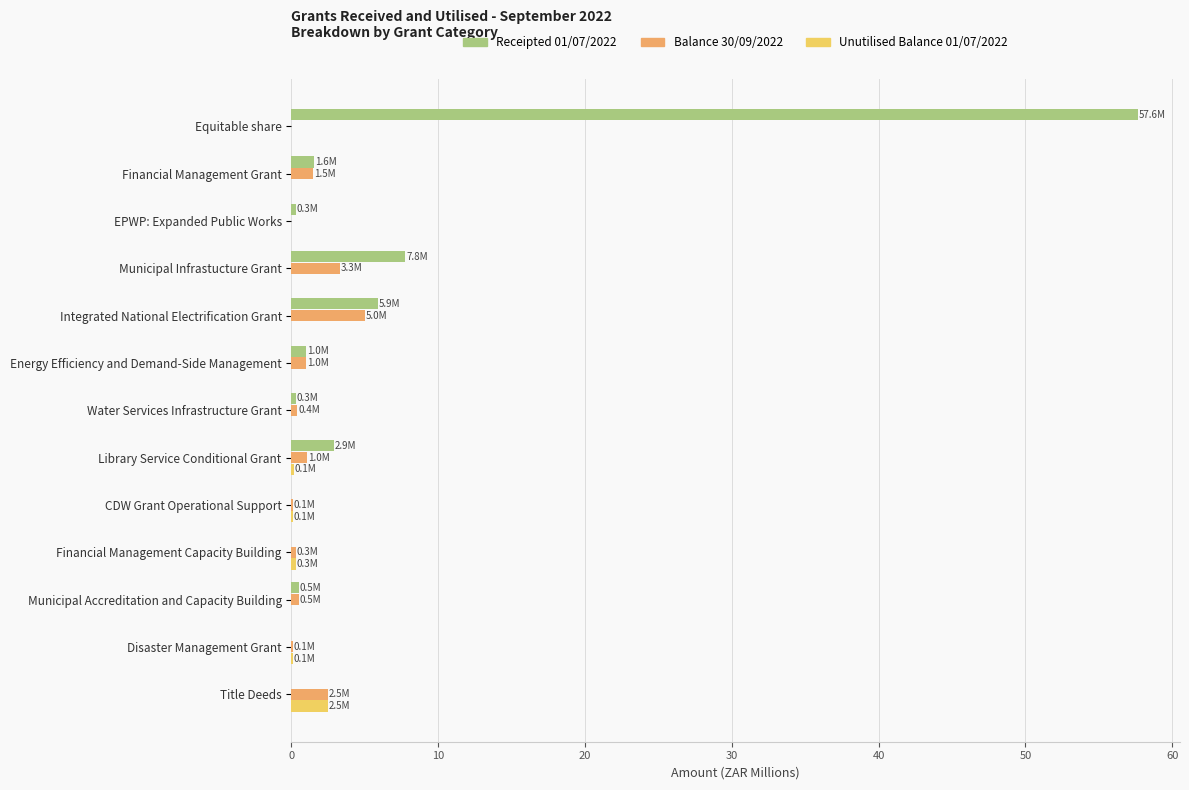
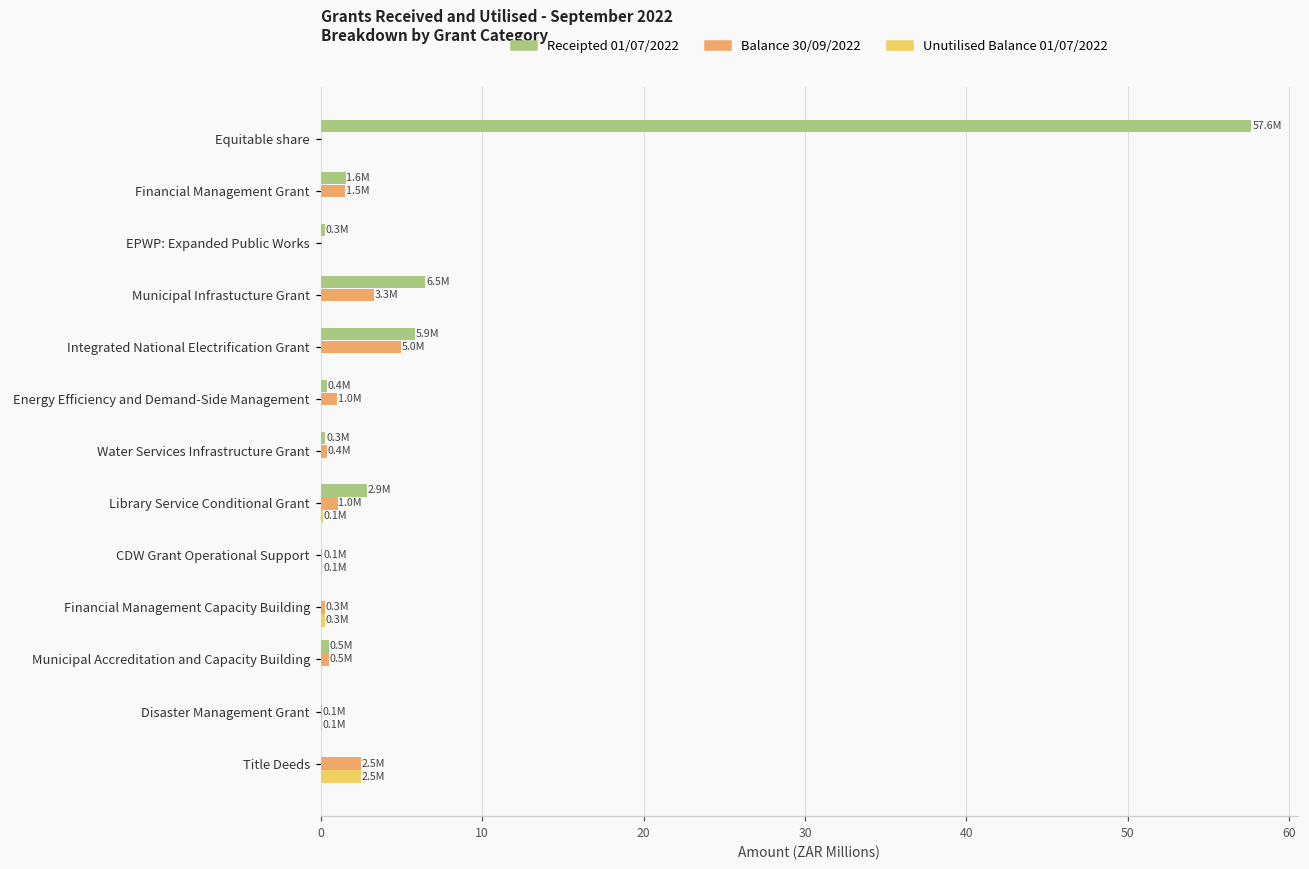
  {
    "Receipted 01/07/2022": {
      "Equitable share": "57.6M",
      "Financial Management Grant": "1.6M",
      "EPWP: Expanded Public Works": "0.3M",
-     "Municipal Infrastucture Grant": "7.8M",
+     "Municipal Infrastucture Grant": "6.5M",
      "Integrated National Electrification Grant": "5.9M",
-     "Energy Efficiency and Demand-Side Management": "1.0M",
+     "Energy Efficiency and Demand-Side Management": "0.4M",
      "Water Services Infrastructure Grant": "0.3M",
      "Library Service Conditional Grant": "2.9M",
      "Municipal Accreditation and Capacity Building": "0.5M"
    }
  }
